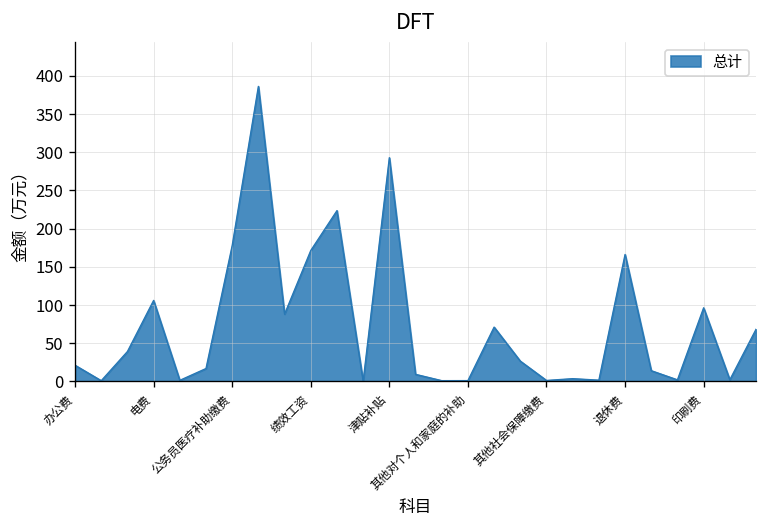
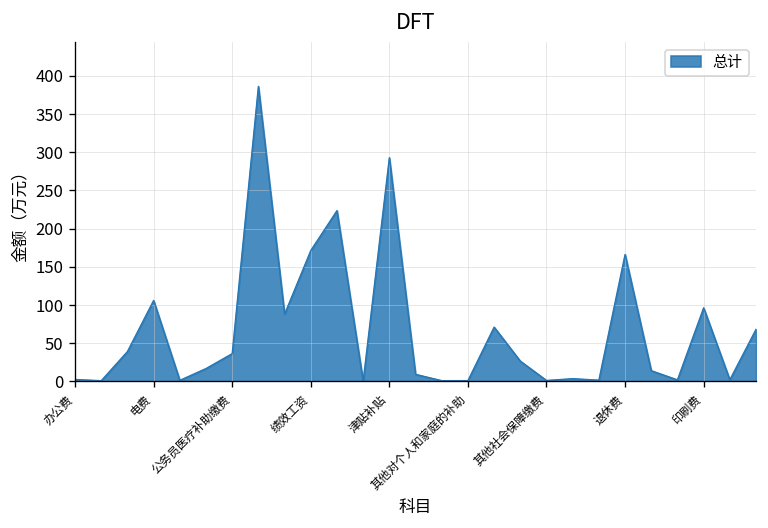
  {
-   "办公费": 20,
+   "办公费": 0,
    "电费": 110,
-   "公务员医疗补助缴费": 180,
+   "公务员医疗补助缴费": 40,
    "绩效工资": 170,
    "津贴补贴": 290,
    "其他对个人和家庭的补助": 0,
    "其他社会保障缴费": 0,
    "退休费": 170,
    "印刷费": 100
  }
